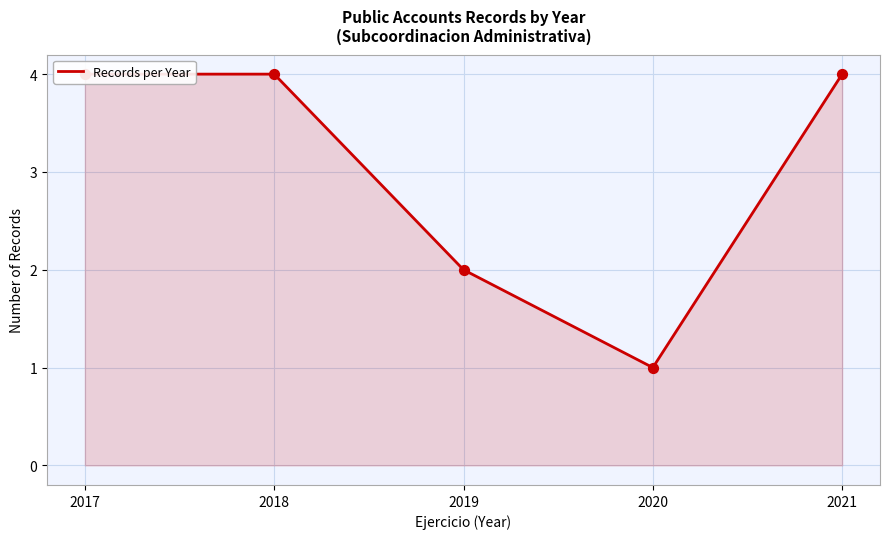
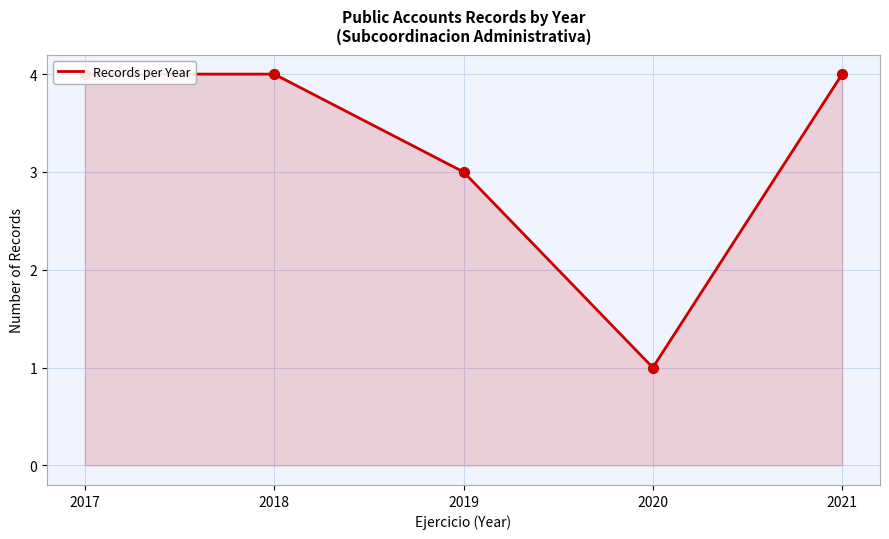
  {
    "2018": 4,
-   "2019": 2,
+   "2019": 3,
    "2020": 1,
    "2021": 4
  }
